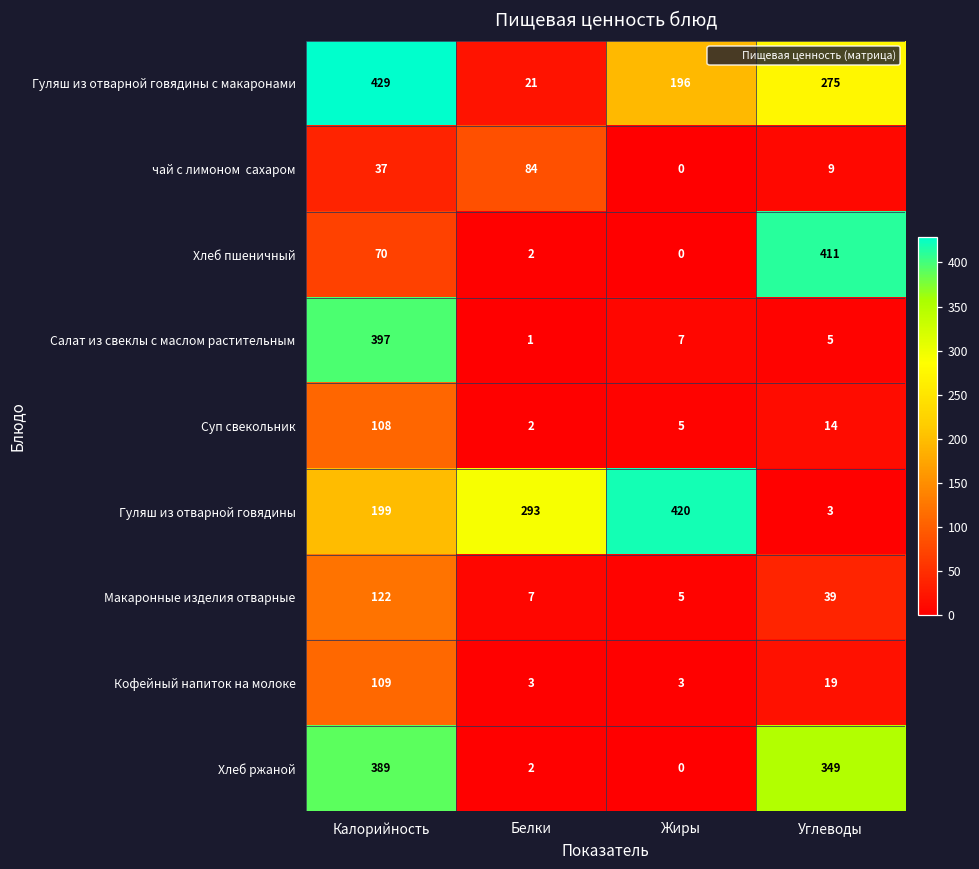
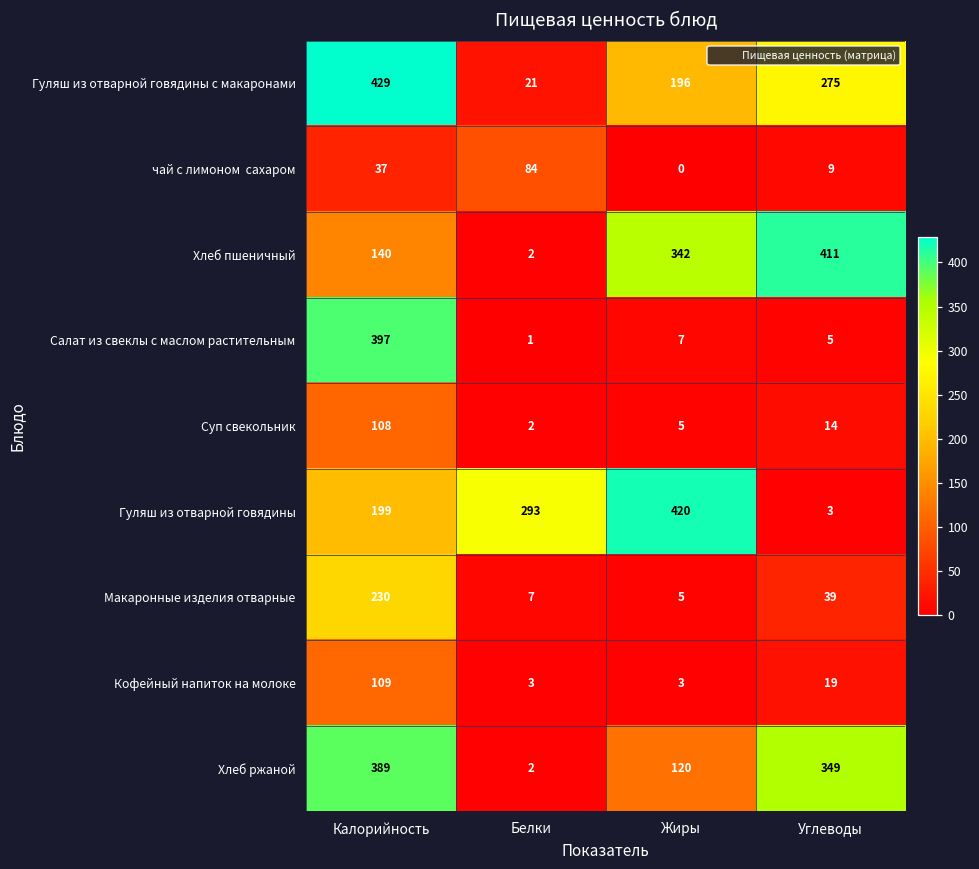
  {
    "Гуляш из отварной говядины с макаронами": {
      "Калорийность": 429,
      "Белки": 21,
      "Жиры": 196,
      "Углеводы": 275
    },
    "чай с лимоном сахаром": {
      "Калорийность": 37,
      "Белки": 84,
      "Жиры": 0,
      "Углеводы": 9
    },
    "Хлеб пшеничный": {
-     "Калорийность": 70,
+     "Калорийность": 140,
      "Белки": 2,
-     "Жиры": 0,
+     "Жиры": 342,
      "Углеводы": 411
    },
    "Салат из свеклы с маслом растительным": {
      "Калорийность": 397,
      "Белки": 1,
      "Жиры": 7,
      "Углеводы": 5
    },
    "Суп свекольник": {
      "Калорийность": 108,
      "Белки": 2,
      "Жиры": 5,
      "Углеводы": 14
    },
    "Гуляш из отварной говядины": {
      "Калорийность": 199,
      "Белки": 293,
      "Жиры": 420,
      "Углеводы": 3
    },
    "Макаронные изделия отварные": {
-     "Калорийность": 122,
+     "Калорийность": 230,
      "Белки": 7,
      "Жиры": 5,
      "Углеводы": 39
    },
    "Кофейный напиток на молоке": {
      "Калорийность": 109,
      "Белки": 3,
      "Жиры": 3,
      "Углеводы": 19
    },
    "Хлеб ржаной": {
      "Калорийность": 389,
      "Белки": 2,
-     "Жиры": 0,
+     "Жиры": 120,
      "Углеводы": 349
    }
  }
